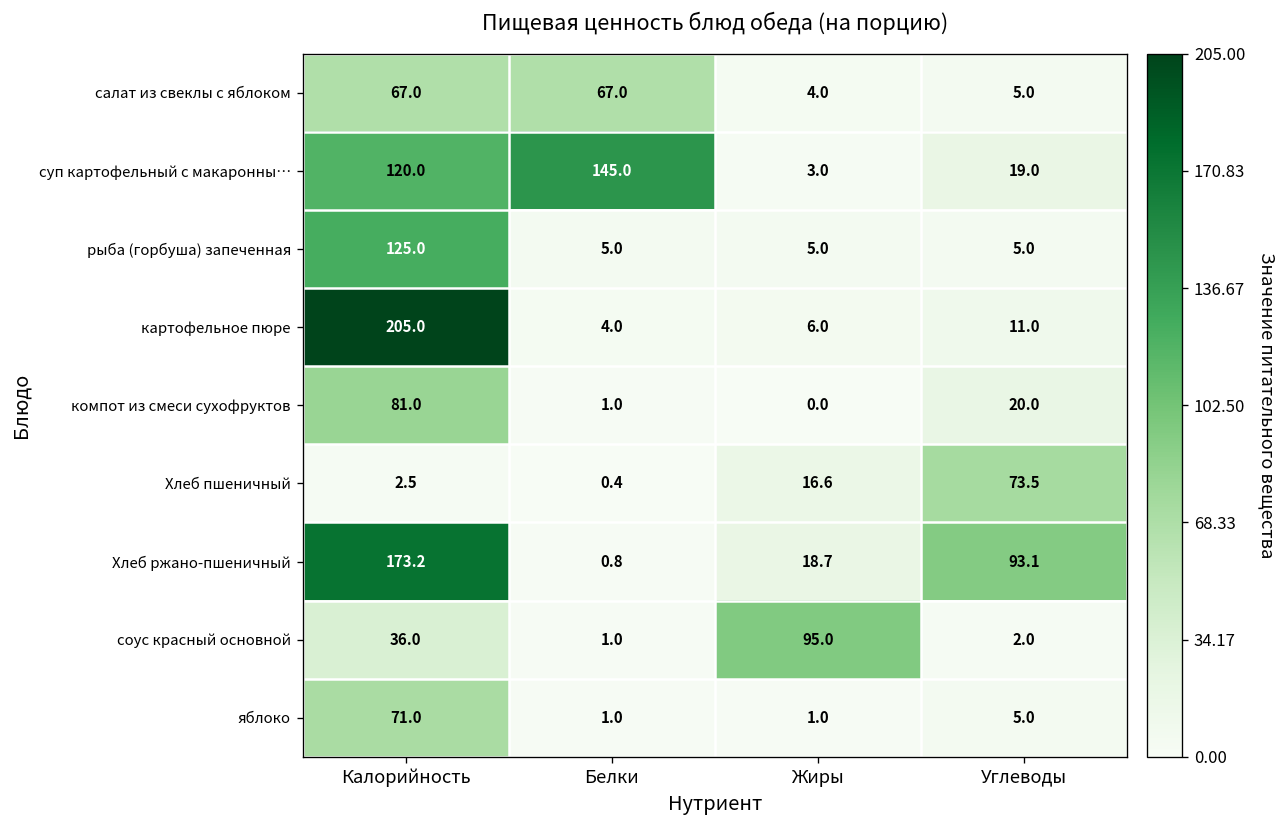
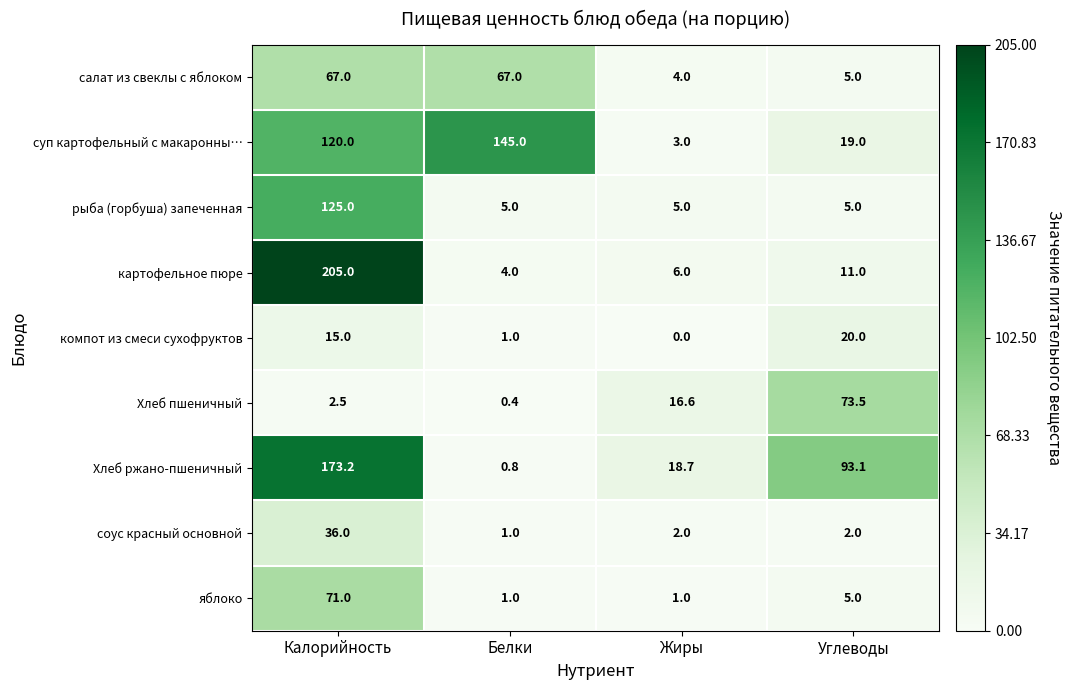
  {
    "салат из свеклы с яблоком": {
      "Калорийность": 67.0,
      "Белки": 67.0,
      "Жиры": 4.0,
      "Углеводы": 5.0
    },
    "суп картофельный с макаронны…": {
      "Калорийность": 120.0,
      "Белки": 145.0,
      "Жиры": 3.0,
      "Углеводы": 19.0
    },
    "рыба (горбуша) запеченная": {
      "Калорийность": 125.0,
      "Белки": 5.0,
      "Жиры": 5.0,
      "Углеводы": 5.0
    },
    "картофельное пюре": {
      "Калорийность": 205.0,
      "Белки": 4.0,
      "Жиры": 6.0,
      "Углеводы": 11.0
    },
    "компот из смеси сухофруктов": {
-     "Калорийность": 81.0,
+     "Калорийность": 15.0,
      "Белки": 1.0,
      "Жиры": 0.0,
      "Углеводы": 20.0
    },
    "Хлеб пшеничный": {
      "Калорийность": 2.5,
      "Белки": 0.4,
      "Жиры": 16.6,
      "Углеводы": 73.5
    },
    "Хлеб ржано-пшеничный": {
      "Калорийность": 173.2,
      "Белки": 0.8,
      "Жиры": 18.7,
      "Углеводы": 93.1
    },
    "соус красный основной": {
      "Калорийность": 36.0,
      "Белки": 1.0,
-     "Жиры": 95.0,
+     "Жиры": 2.0,
      "Углеводы": 2.0
    },
    "яблоко": {
      "Калорийность": 71.0,
      "Белки": 1.0,
      "Жиры": 1.0,
      "Углеводы": 5.0
    }
  }
